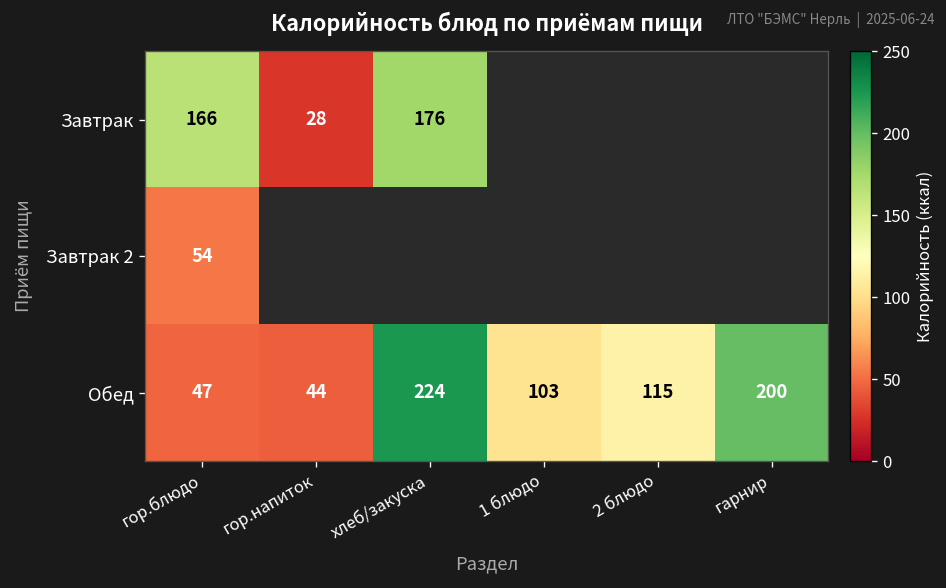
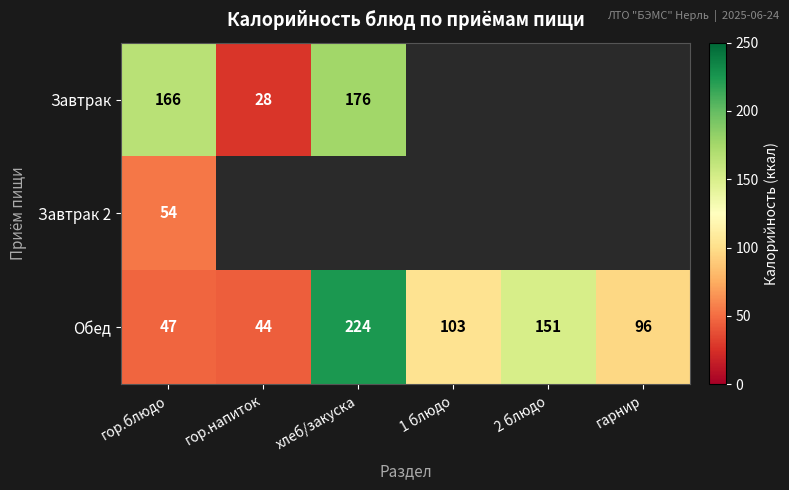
  {
    "Завтрак": {
      "гор.блюдо": 166,
      "гор.напиток": 28,
      "хлеб/закуска": 176
    },
    "Завтрак 2": {
      "гор.блюдо": 54
    },
    "Обед": {
      "гор.блюдо": 47,
      "гор.напиток": 44,
      "хлеб/закуска": 224,
      "1 блюдо": 103,
-     "2 блюдо": 115,
-     "гарнир": 200
+     "2 блюдо": 151,
+     "гарнир": 96
    }
  }
